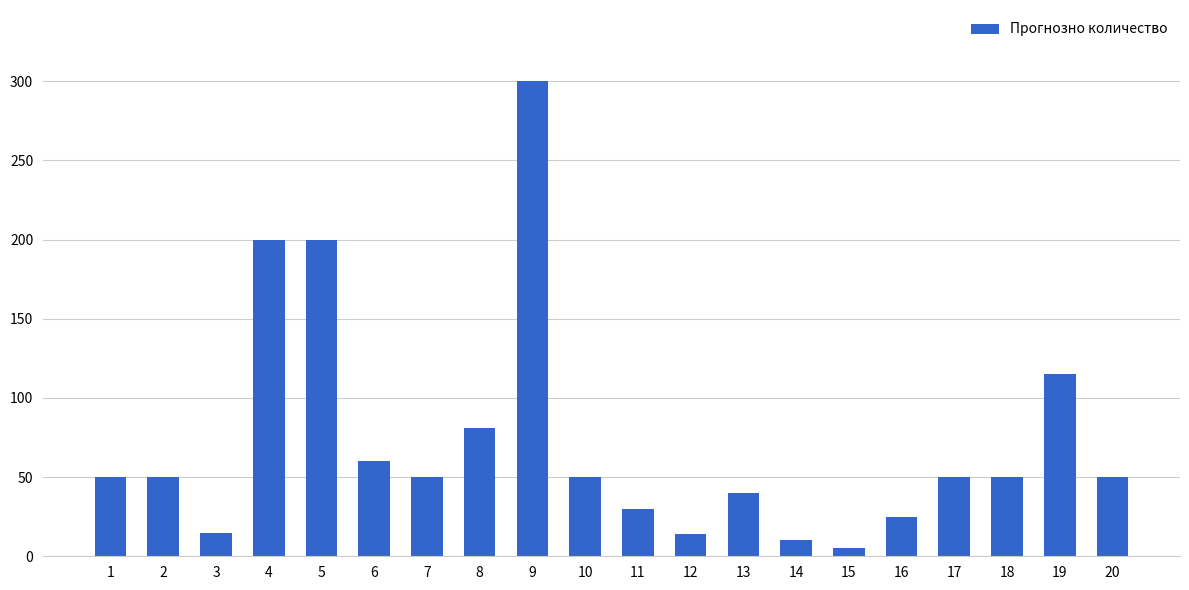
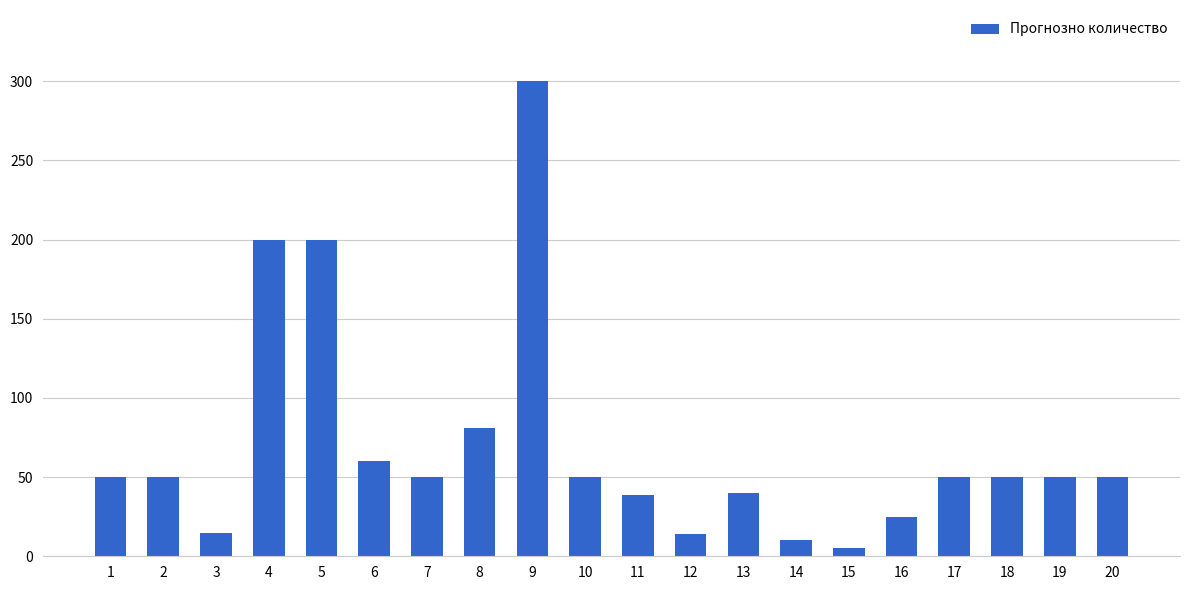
  {
    "1": 50,
    "2": 50,
    "3": 15,
    "4": 200,
    "5": 200,
    "6": 60,
    "7": 50,
    "8": 81,
    "9": 300,
    "10": 50,
-   "11": 30,
+   "11": 39,
    "12": 14,
    "13": 40,
    "14": 10,
    "15": 5,
    "16": 25,
    "17": 50,
    "18": 50,
-   "19": 115,
+   "19": 50,
    "20": 50
  }
